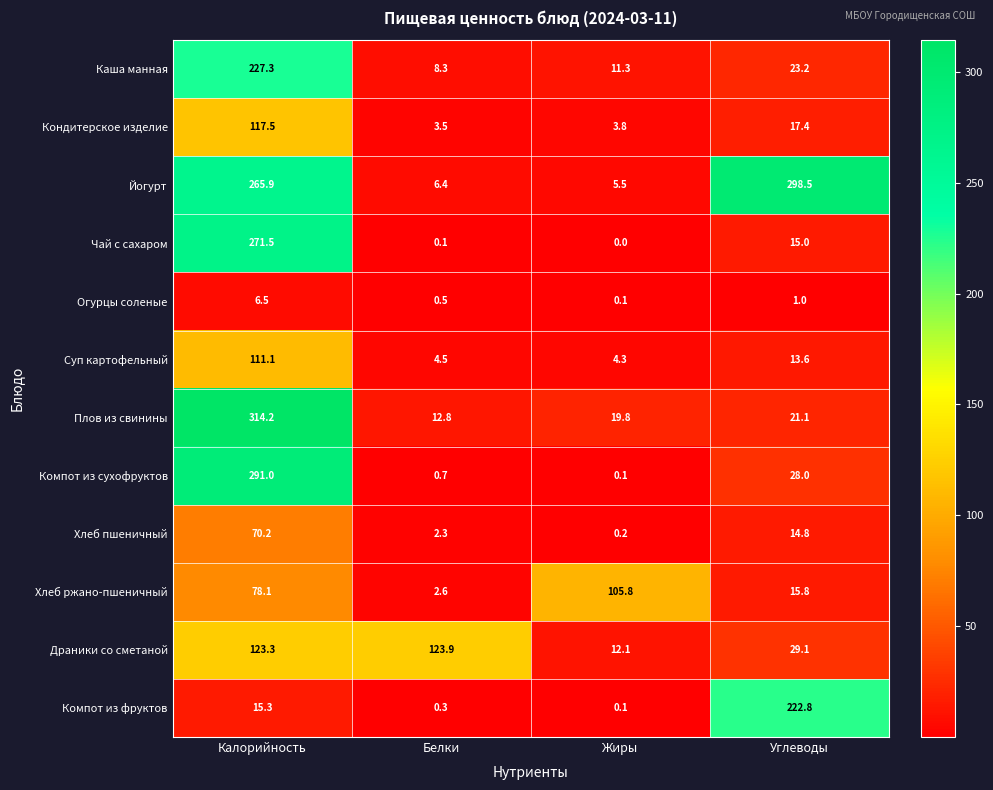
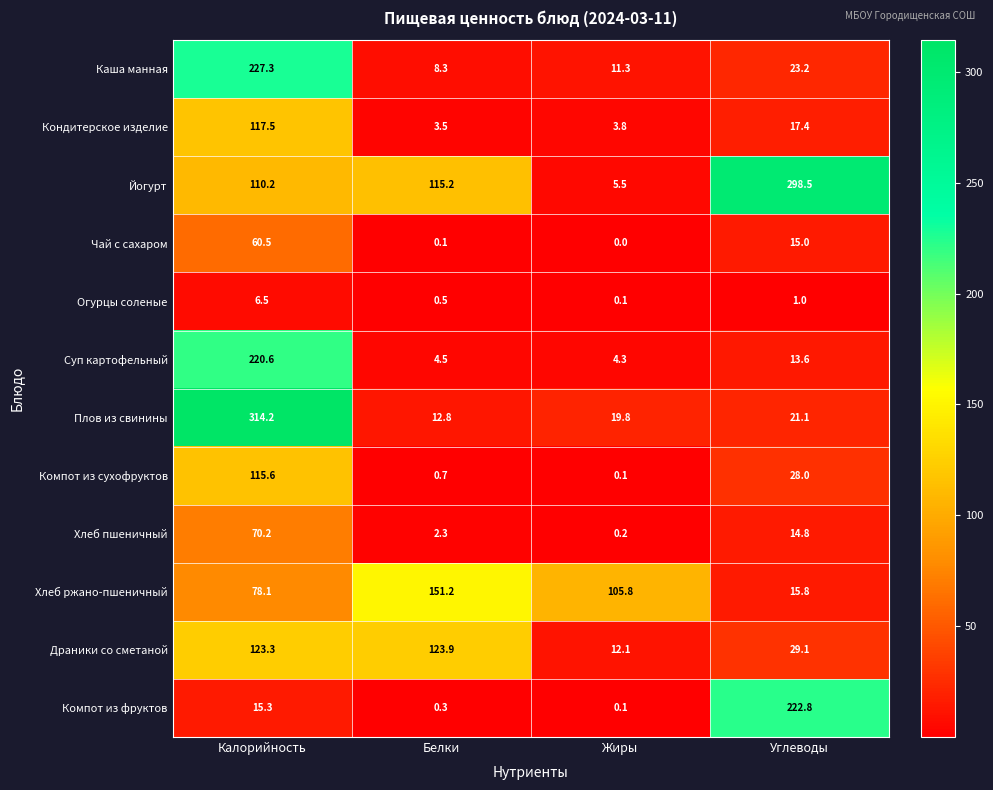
  {
    "Каша манная": {
      "Калорийность": 227.3,
      "Белки": 8.3,
      "Жиры": 11.3,
      "Углеводы": 23.2
    },
    "Кондитерское изделие": {
      "Калорийность": 117.5,
      "Белки": 3.5,
      "Жиры": 3.8,
      "Углеводы": 17.4
    },
    "Йогурт": {
-     "Калорийность": 265.9,
-     "Белки": 6.4,
+     "Калорийность": 110.2,
+     "Белки": 115.2,
      "Жиры": 5.5,
      "Углеводы": 298.5
    },
    "Чай с сахаром": {
-     "Калорийность": 271.5,
+     "Калорийность": 60.5,
      "Белки": 0.1,
      "Жиры": 0.0,
      "Углеводы": 15.0
    },
    "Огурцы соленые": {
      "Калорийность": 6.5,
      "Белки": 0.5,
      "Жиры": 0.1,
      "Углеводы": 1.0
    },
    "Суп картофельный": {
-     "Калорийность": 111.1,
+     "Калорийность": 220.6,
      "Белки": 4.5,
      "Жиры": 4.3,
      "Углеводы": 13.6
    },
    "Плов из свинины": {
      "Калорийность": 314.2,
      "Белки": 12.8,
      "Жиры": 19.8,
      "Углеводы": 21.1
    },
    "Компот из сухофруктов": {
-     "Калорийность": 291.0,
+     "Калорийность": 115.6,
      "Белки": 0.7,
      "Жиры": 0.1,
      "Углеводы": 28.0
    },
    "Хлеб пшеничный": {
      "Калорийность": 70.2,
      "Белки": 2.3,
      "Жиры": 0.2,
      "Углеводы": 14.8
    },
    "Хлеб ржано-пшеничный": {
      "Калорийность": 78.1,
-     "Белки": 2.6,
+     "Белки": 151.2,
      "Жиры": 105.8,
      "Углеводы": 15.8
    },
    "Драники со сметаной": {
      "Калорийность": 123.3,
      "Белки": 123.9,
      "Жиры": 12.1,
      "Углеводы": 29.1
    },
    "Компот из фруктов": {
      "Калорийность": 15.3,
      "Белки": 0.3,
      "Жиры": 0.1,
      "Углеводы": 222.8
    }
  }
